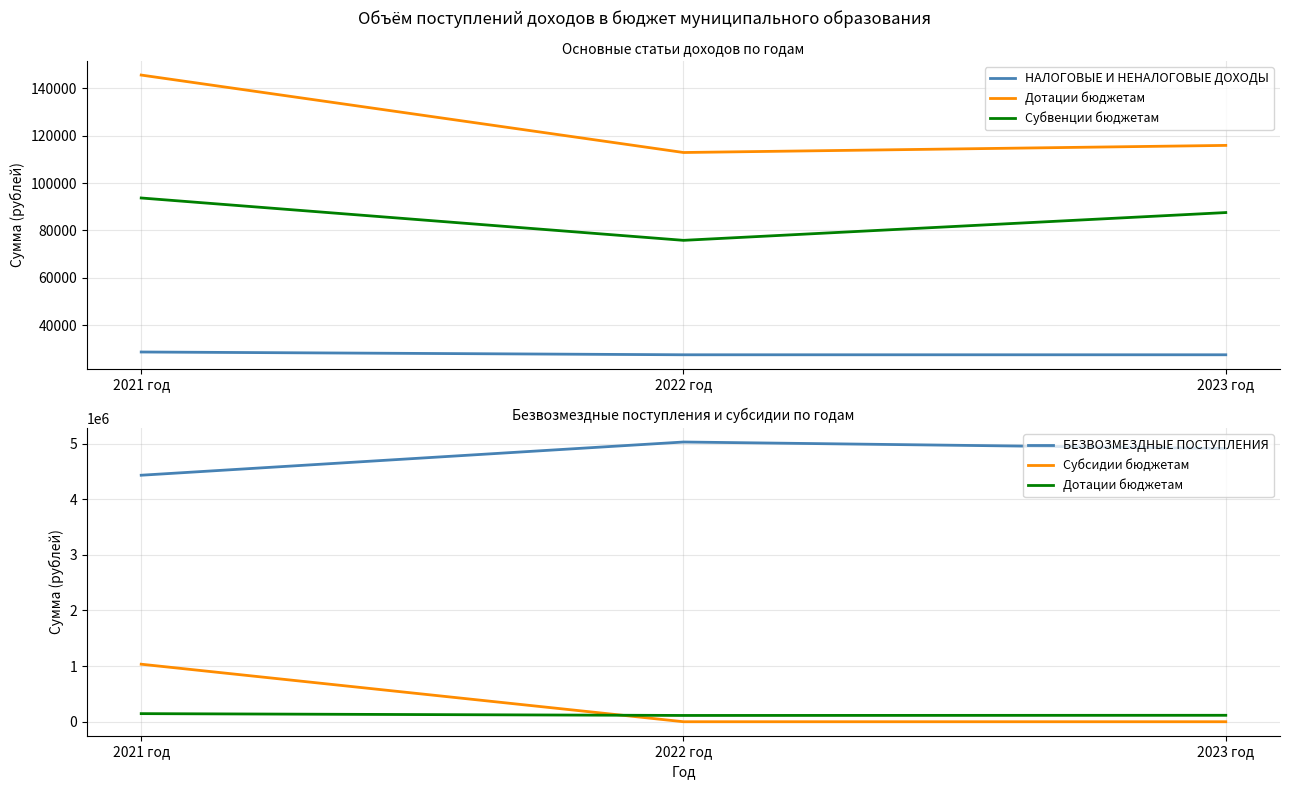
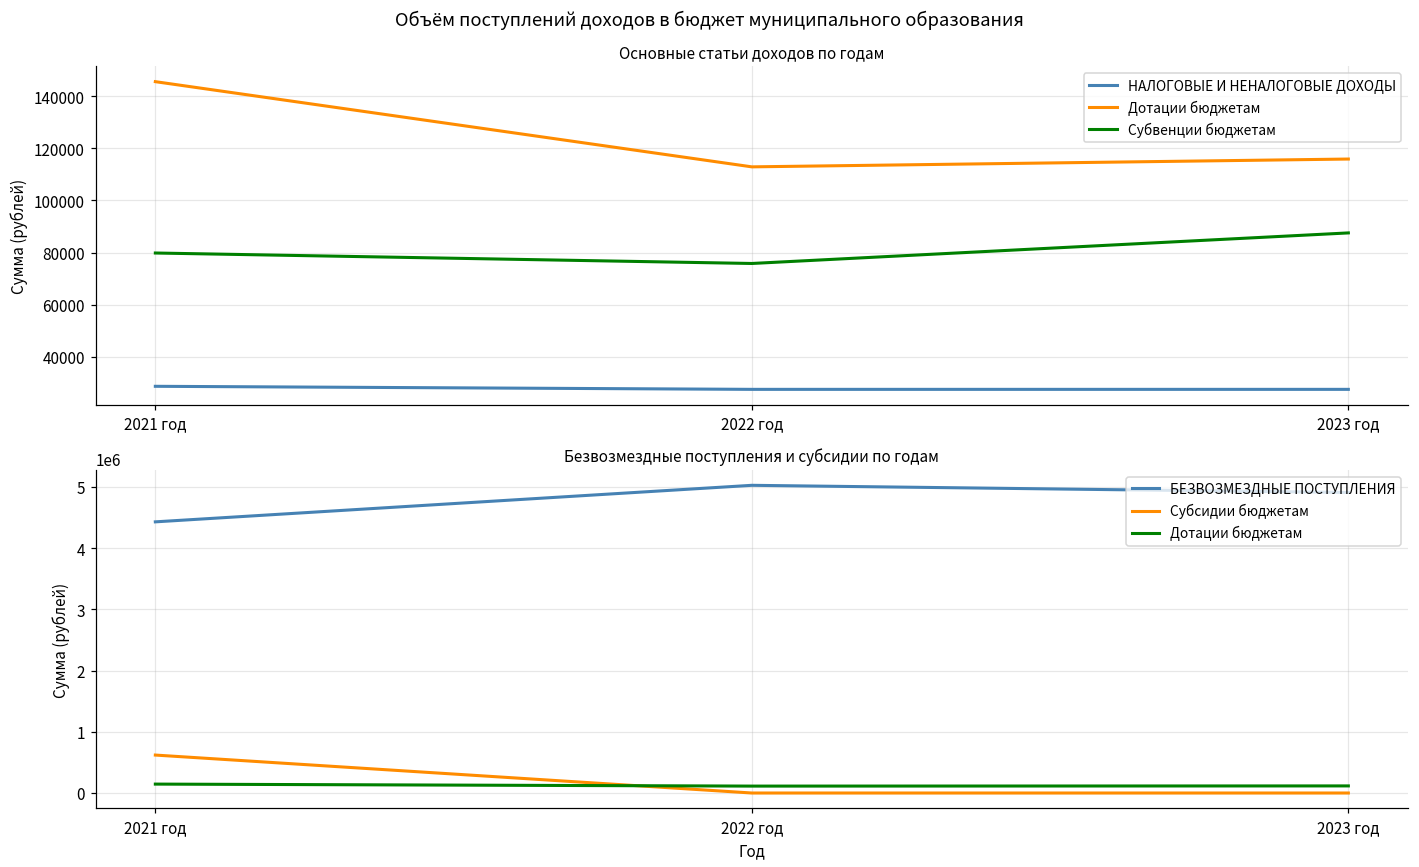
  {
    "Основные статьи доходов по годам": {
      "НАЛОГОВЫЕ И НЕНАЛОГОВЫЕ ДОХОДЫ": {
        "2021 год": 29000,
        "2022 год": 28000,
        "2023 год": 28000
      },
      "Субвенции бюджетам": {
-       "2021 год": 94000,
+       "2021 год": 80000,
        "2022 год": 76000,
        "2023 год": 88000
      }
    },
    "Безвозмездные поступления и субсидии по годам": {
      "БЕЗВОЗМЕЗДНЫЕ ПОСТУПЛЕНИЯ": {
        "2021 год": 4400000,
        "2022 год": 5000000
      },
      "Субсидии бюджетам": {
-       "2021 год": 1000000,
+       "2021 год": 600000,
        "2022 год": 0,
        "2023 год": 0
      },
      "Дотации бюджетам": {
        "2021 год": 100000,
        "2022 год": 100000,
        "2023 год": 100000
      }
    }
  }
